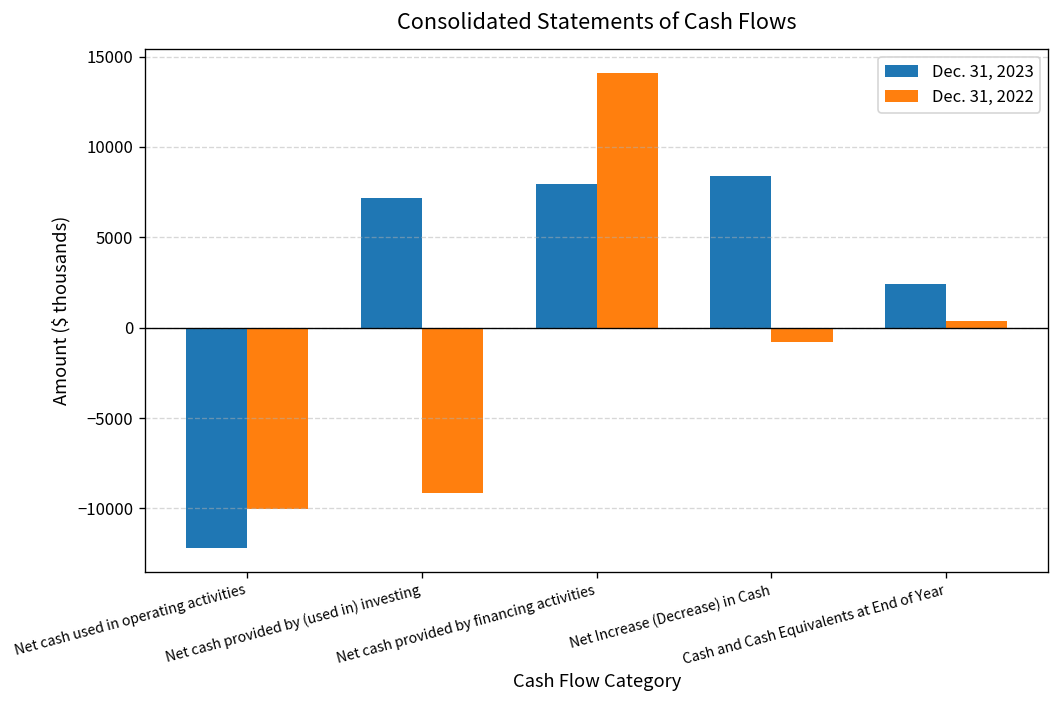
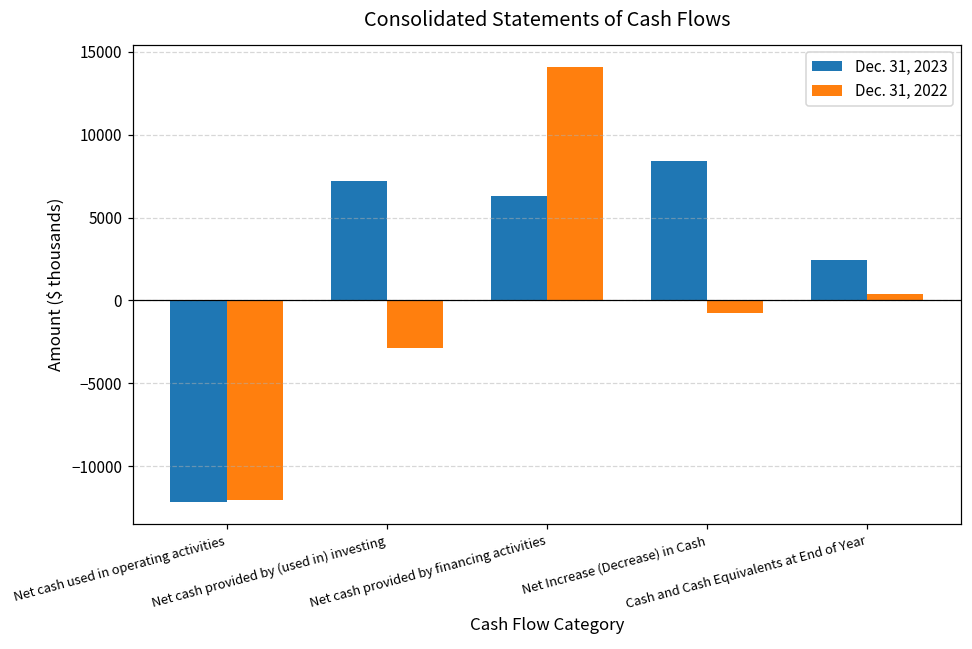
  {
    "Dec. 31, 2023": {
      "Net cash used in operating activities": -12200,
      "Net cash provided by (used in) investing": 7200,
-     "Net cash provided by financing activities": 7900,
+     "Net cash provided by financing activities": 6300,
      "Net Increase (Decrease) in Cash": 8400,
      "Cash and Cash Equivalents at End of Year": 2400
    },
    "Dec. 31, 2022": {
-     "Net cash used in operating activities": -10000,
-     "Net cash provided by (used in) investing": -9100,
+     "Net cash used in operating activities": -12000,
+     "Net cash provided by (used in) investing": -2900,
      "Net cash provided by financing activities": 14100,
      "Net Increase (Decrease) in Cash": -800,
      "Cash and Cash Equivalents at End of Year": 400
    }
  }
